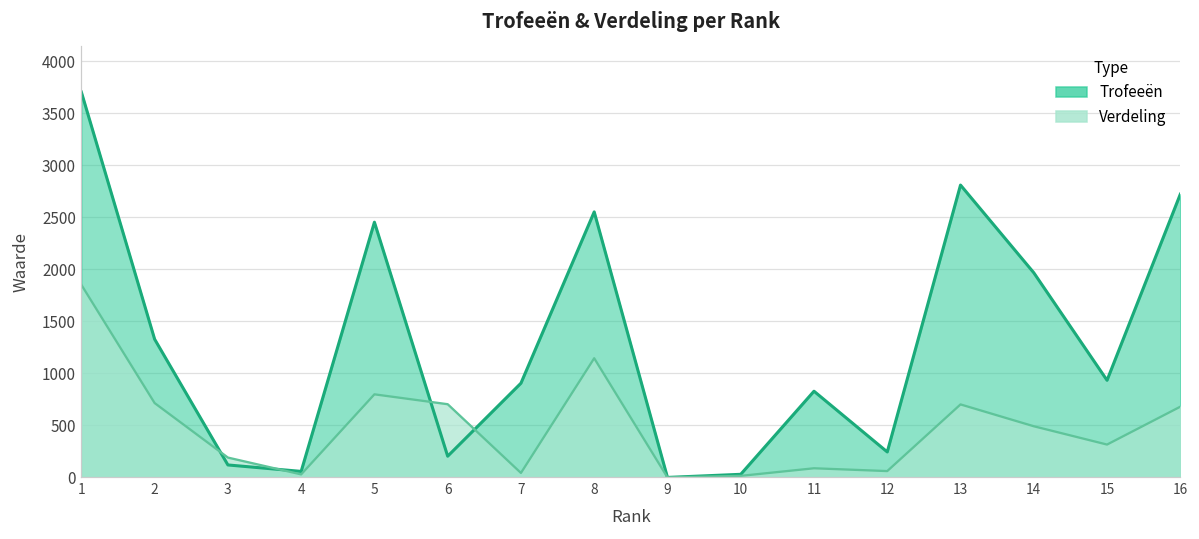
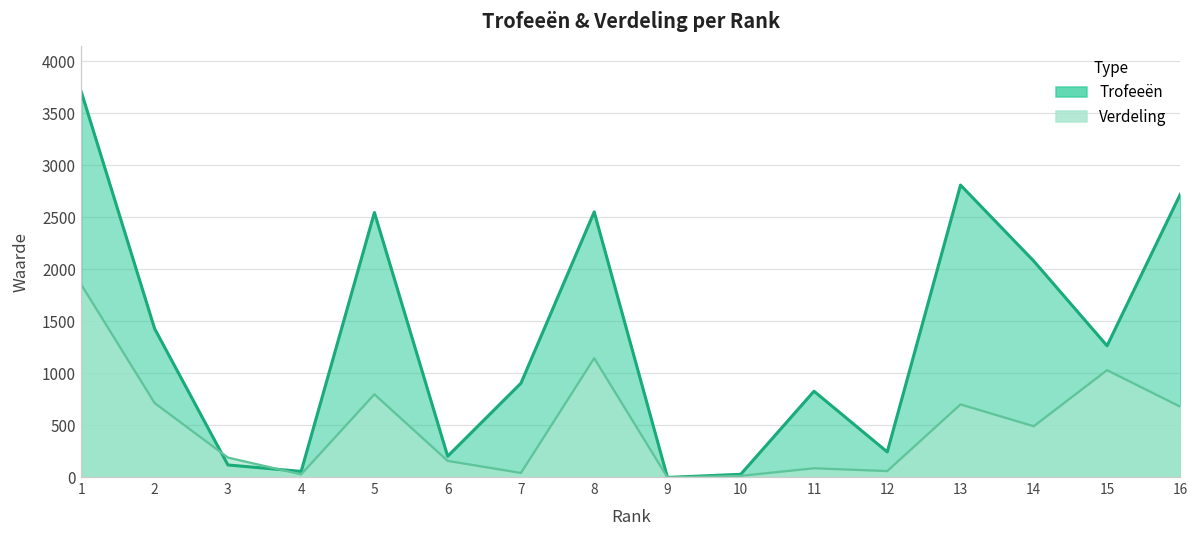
  {
    "Trofeeën": {
      "1": 3700,
-     "2": 1300,
+     "2": 1400,
      "3": 100,
      "4": 100,
-     "5": 2450,
+     "5": 2550,
      "6": 200,
      "7": 900,
      "8": 2600,
      "11": 800,
      "12": 200,
      "13": 2800,
-     "14": 2000,
-     "15": 900,
+     "14": 2100,
+     "15": 1300,
      "16": 2700
    },
    "Verdeling": {
      "1": 1900,
      "2": 700,
      "3": 200,
      "4": 0,
      "5": 800,
-     "6": 700,
+     "6": 200,
      "7": 0,
      "8": 1100,
      "11": 100,
      "12": 100,
      "13": 700,
      "14": 500,
-     "15": 300,
+     "15": 1000,
      "16": 700
    }
  }
